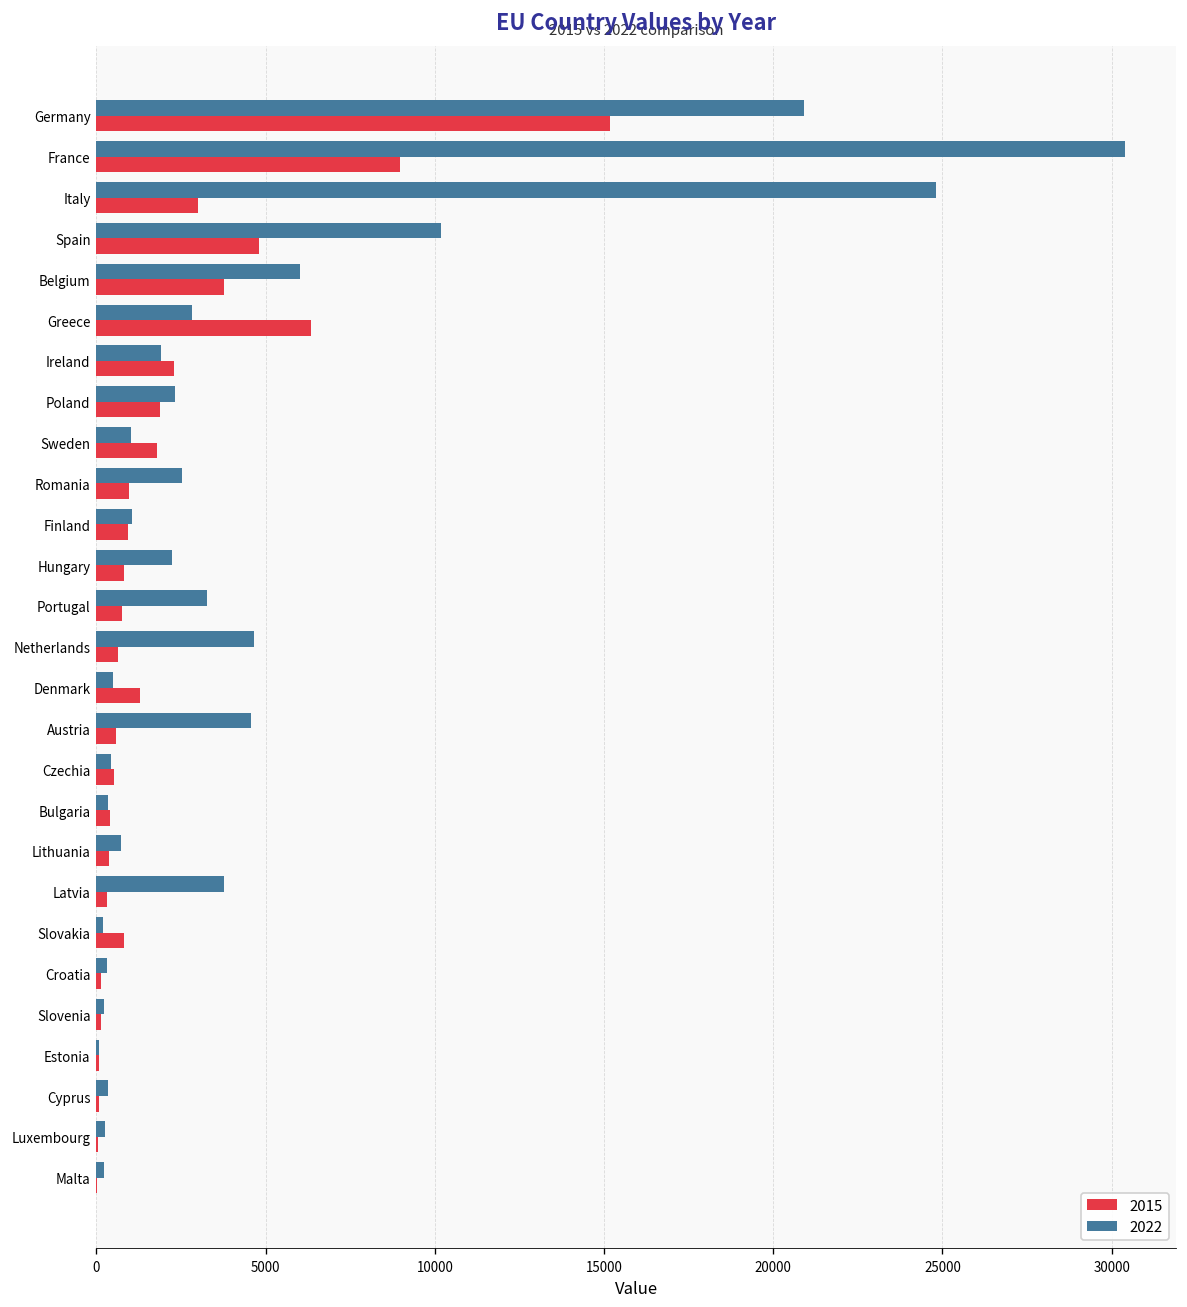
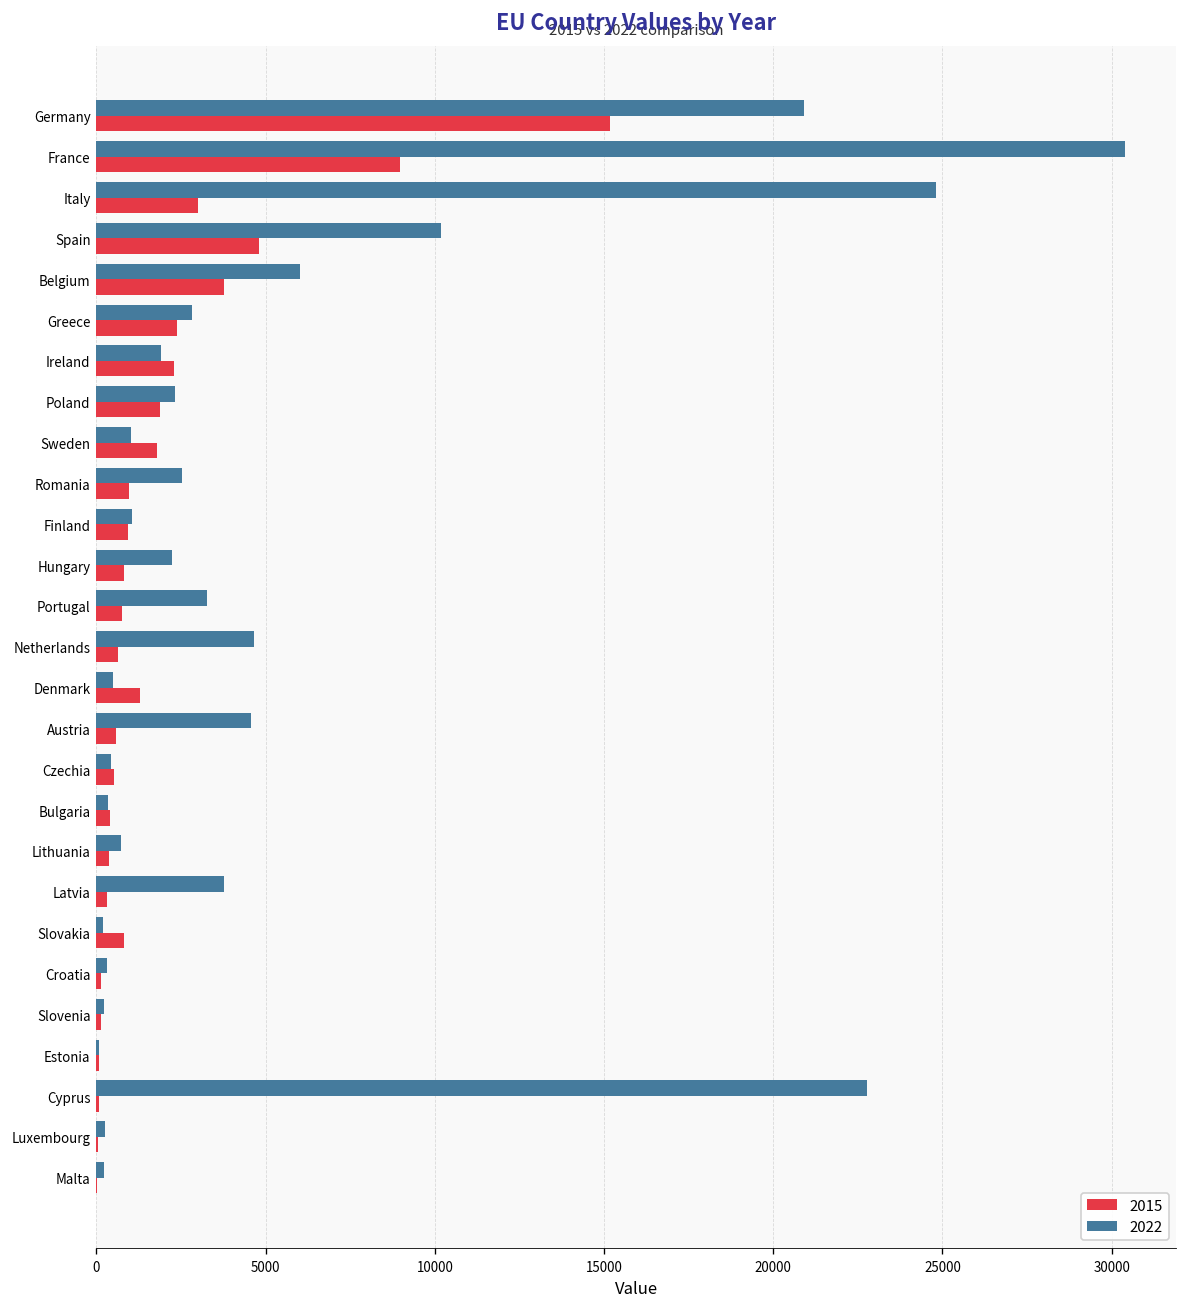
  {
    "2015": {
      "Germany": 15200,
      "France": 9000,
      "Italy": 3000,
      "Spain": 4800,
      "Belgium": 3800,
-     "Greece": 6300,
+     "Greece": 2400,
      "Ireland": 2300,
      "Poland": 1900,
      "Sweden": 1800,
      "Romania": 1000,
      "Finland": 900,
      "Hungary": 800,
      "Portugal": 700,
      "Netherlands": 600,
      "Denmark": 1300,
      "Austria": 600,
      "Czechia": 500,
      "Bulgaria": 400,
      "Lithuania": 400,
      "Latvia": 300,
      "Slovakia": 800,
      "Croatia": 100,
      "Slovenia": 100
    },
    "2022": {
      "Germany": 20900,
      "France": 30400,
      "Italy": 24800,
      "Spain": 10200,
      "Belgium": 6000,
      "Greece": 2800,
      "Ireland": 1900,
      "Poland": 2300,
      "Sweden": 1000,
      "Romania": 2500,
      "Finland": 1000,
      "Hungary": 2200,
      "Portugal": 3300,
      "Netherlands": 4600,
      "Denmark": 500,
      "Austria": 4600,
      "Czechia": 400,
      "Bulgaria": 400,
      "Lithuania": 700,
      "Latvia": 3800,
      "Slovakia": 200,
      "Croatia": 300,
      "Slovenia": 200,
-     "Cyprus": 400,
+     "Cyprus": 22800,
      "Luxembourg": 300,
      "Malta": 200
    }
  }
